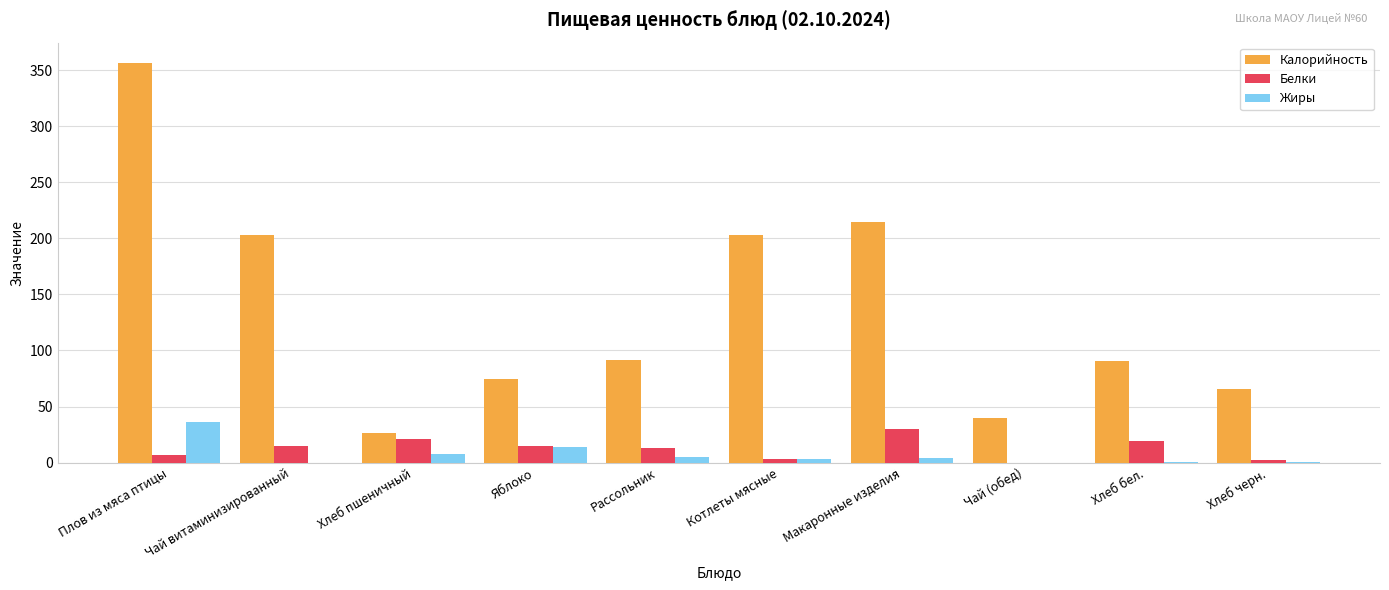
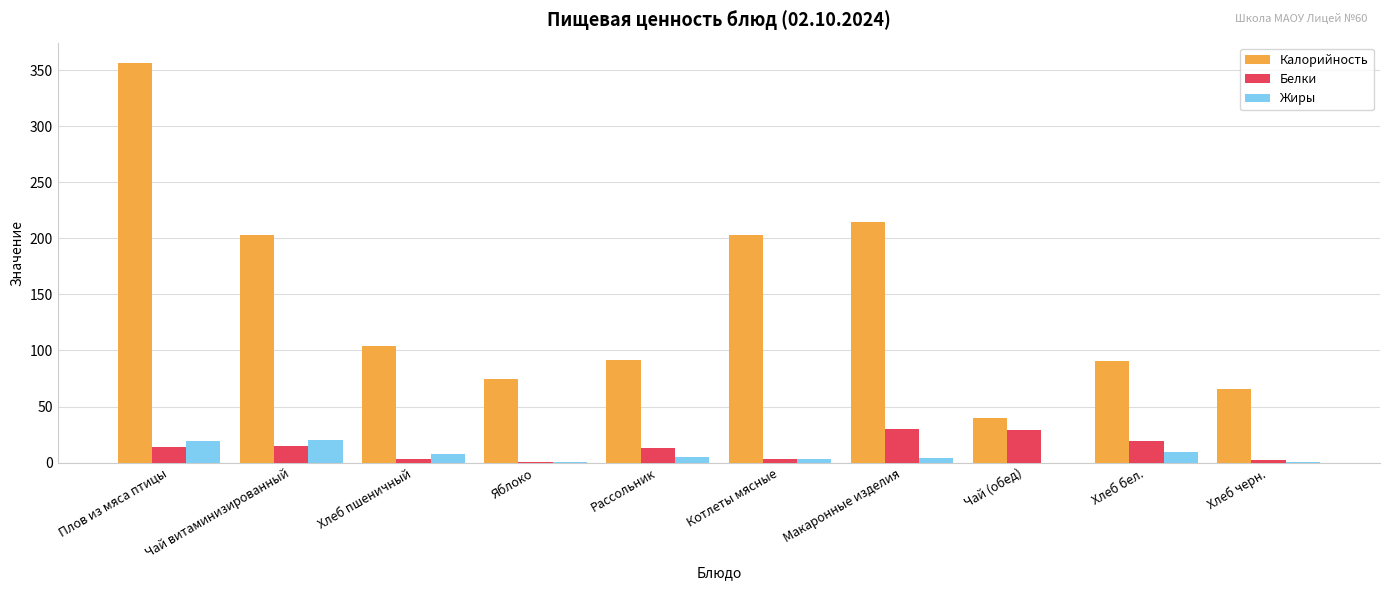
  {
    "Калорийность": {
      "Плов из мяса птицы": 357,
      "Чай витаминизированный": 203,
-     "Хлеб пшеничный": 26,
+     "Хлеб пшеничный": 104,
      "Яблоко": 75,
      "Рассольник": 92,
      "Котлеты мясные": 203,
      "Макаронные изделия": 214,
      "Чай (обед)": 39,
      "Хлеб бел.": 91,
      "Хлеб черн.": 66
    },
    "Белки": {
-     "Плов из мяса птицы": 7,
+     "Плов из мяса птицы": 14,
      "Чай витаминизированный": 15,
-     "Хлеб пшеничный": 21,
-     "Яблоко": 15,
+     "Хлеб пшеничный": 3,
+     "Яблоко": 0,
      "Рассольник": 13,
      "Котлеты мясные": 4,
      "Макаронные изделия": 30,
-     "Чай (обед)": 0,
+     "Чай (обед)": 29,
      "Хлеб бел.": 20,
      "Хлеб черн.": 2
    },
    "Жиры": {
-     "Плов из мяса птицы": 36,
-     "Чай витаминизированный": 0,
+     "Плов из мяса птицы": 19,
+     "Чай витаминизированный": 20,
      "Хлеб пшеничный": 8,
-     "Яблоко": 14,
+     "Яблоко": 0,
      "Рассольник": 5,
      "Котлеты мясные": 4,
      "Макаронные изделия": 5,
      "Чай (обед)": 0,
-     "Хлеб бел.": 0
+     "Хлеб бел.": 9
    }
  }
